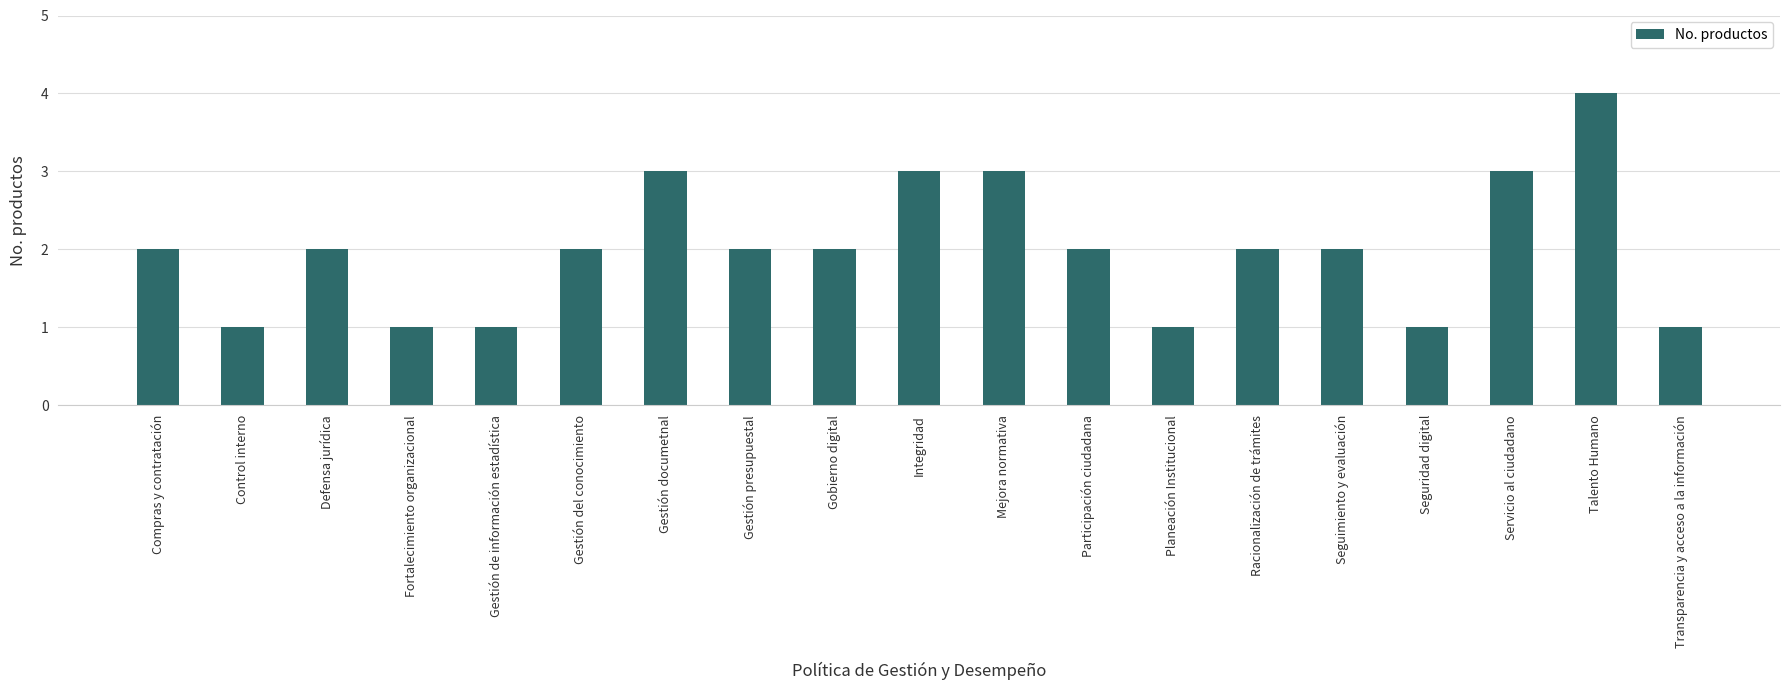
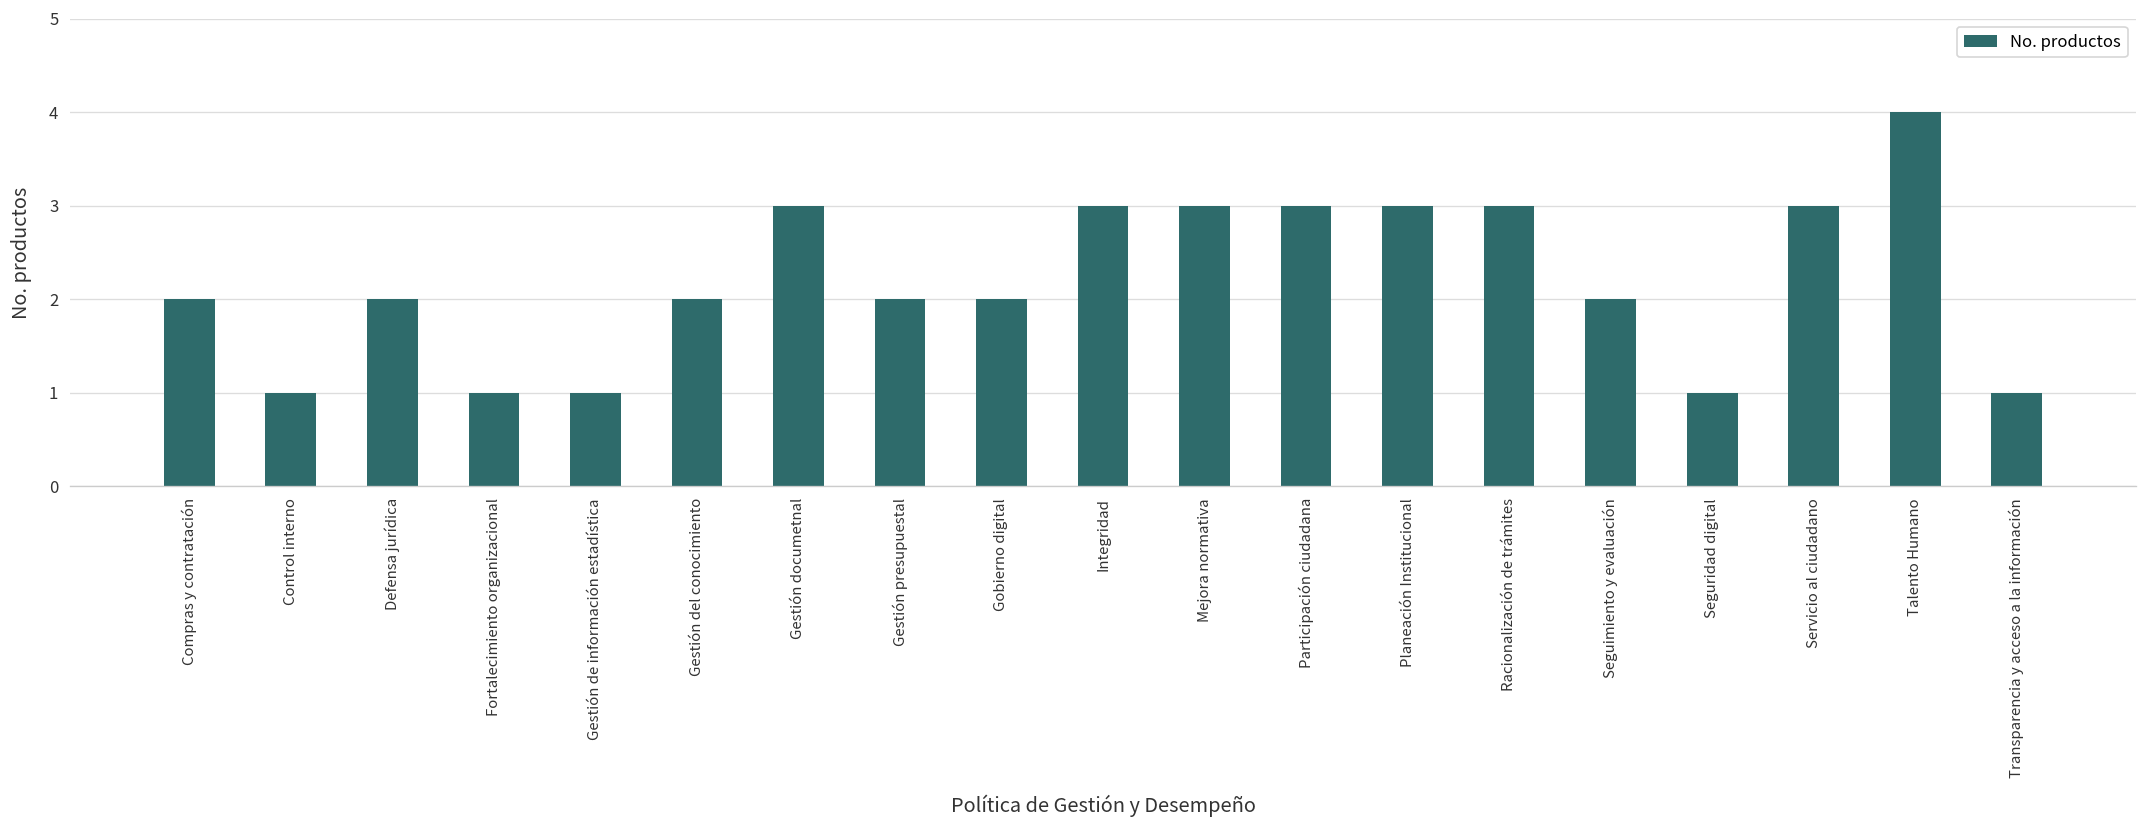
  {
    "Compras y contratación": 2,
    "Control interno": 1,
    "Defensa jurídica": 2,
    "Fortalecimiento organizacional": 1,
    "Gestión de información estadística": 1,
    "Gestión del conocimiento": 2,
    "Gestión documetnal": 3,
    "Gestión presupuestal": 2,
    "Gobierno digital": 2,
    "Integridad": 3,
    "Mejora normativa": 3,
-   "Participación ciudadana": 2,
-   "Planeación Institucional": 1,
-   "Racionalización de trámites": 2,
+   "Participación ciudadana": 3,
+   "Planeación Institucional": 3,
+   "Racionalización de trámites": 3,
    "Seguimiento y evaluación": 2,
    "Seguridad digital": 1,
    "Servicio al ciudadano": 3,
    "Talento Humano": 4,
    "Transparencia y acceso a la información": 1
  }
